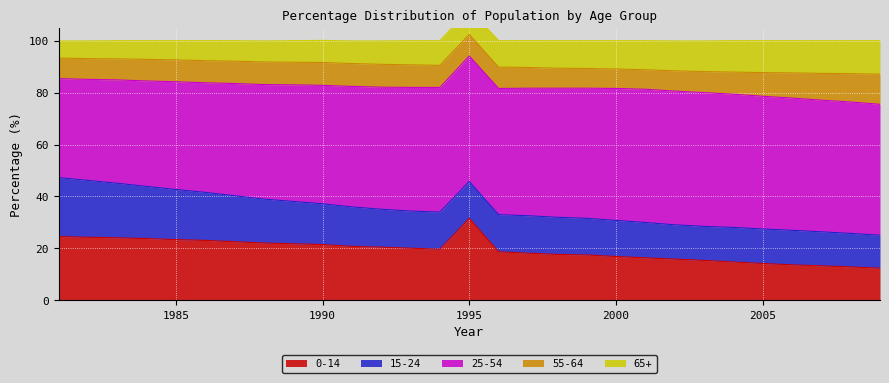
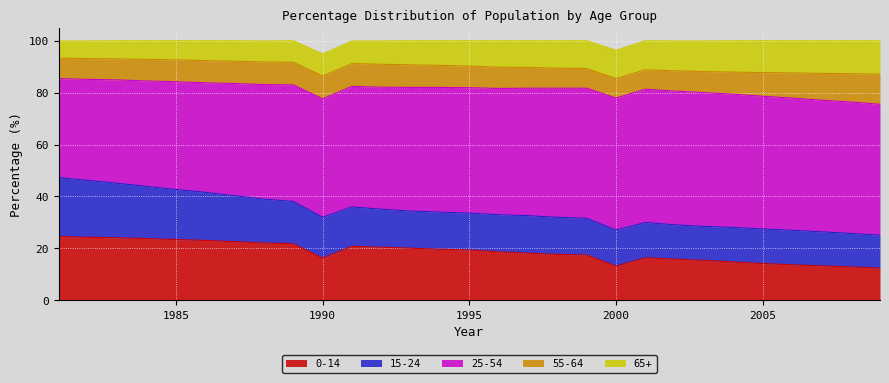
  {
    "0-14": {
      "1985": 23,
-     "1990": 22,
-     "1995": 32,
-     "2000": 17,
+     "1990": 16,
+     "1995": 19,
+     "2000": 13,
      "2005": 14
    },
    "15-24": {
      "1985": 19,
      "1990": 16,
      "1995": 14,
      "2000": 14,
      "2005": 13
    },
    "25-54": {
      "1985": 42,
      "1990": 46,
      "1995": 48,
      "2000": 51,
      "2005": 51
    },
    "55-64": {
      "1985": 8,
      "1990": 9,
      "1995": 8,
      "2000": 8,
      "2005": 9
    },
    "65+": {
      "1985": 7,
      "1990": 9,
      "2000": 11,
      "2005": 12
    }
  }
